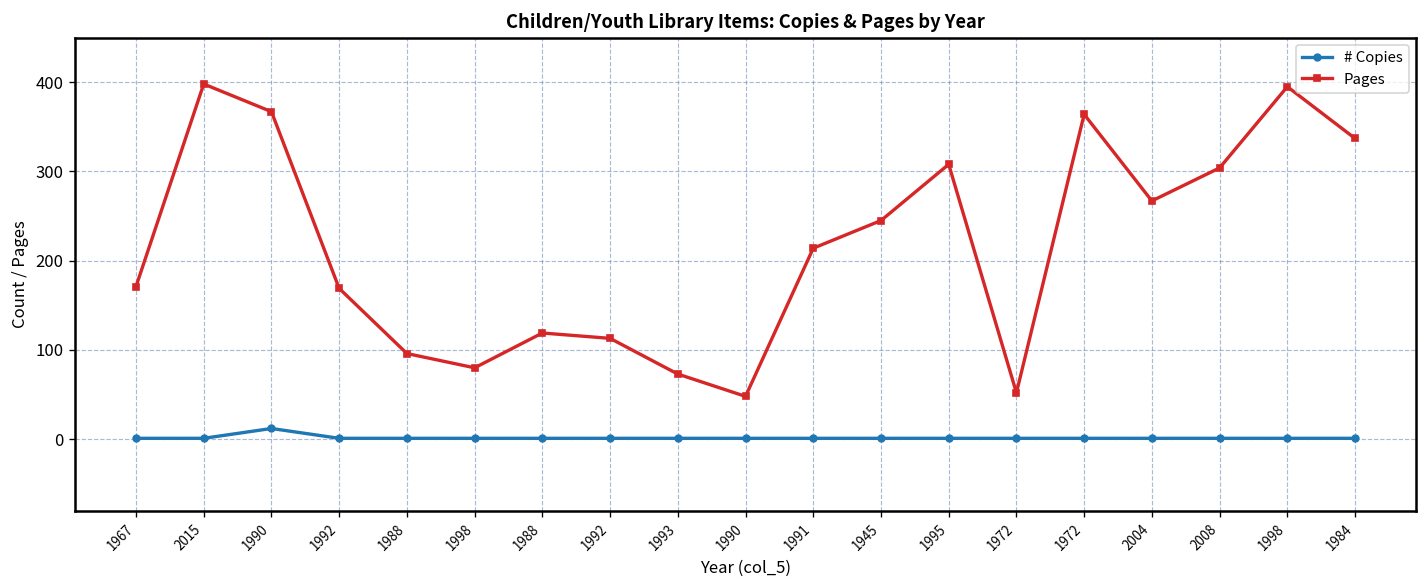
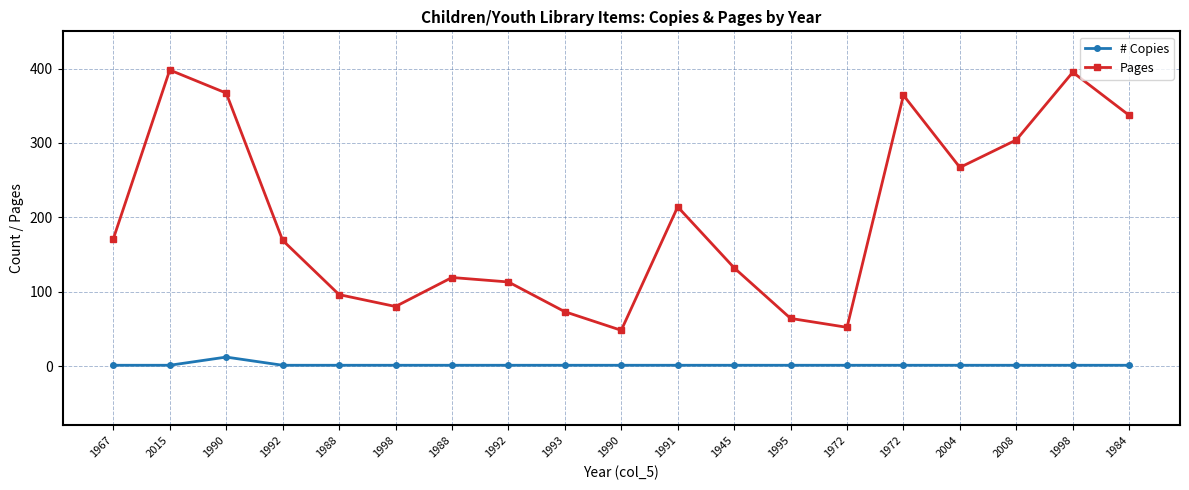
  {
    "# Copies": {
      "1967": 0,
      "2015": 0,
      "1993": 0,
      "1991": 0,
      "1945": 0,
      "1995": 0,
      "2004": 0,
      "2008": 0,
      "1984": 0
    },
    "Pages": {
      "1967": 170,
      "2015": 400,
      "1993": 70,
      "1991": 210,
-     "1945": 250,
-     "1995": 310,
+     "1945": 130,
+     "1995": 60,
      "2004": 270,
      "2008": 300,
      "1984": 340
    }
  }
